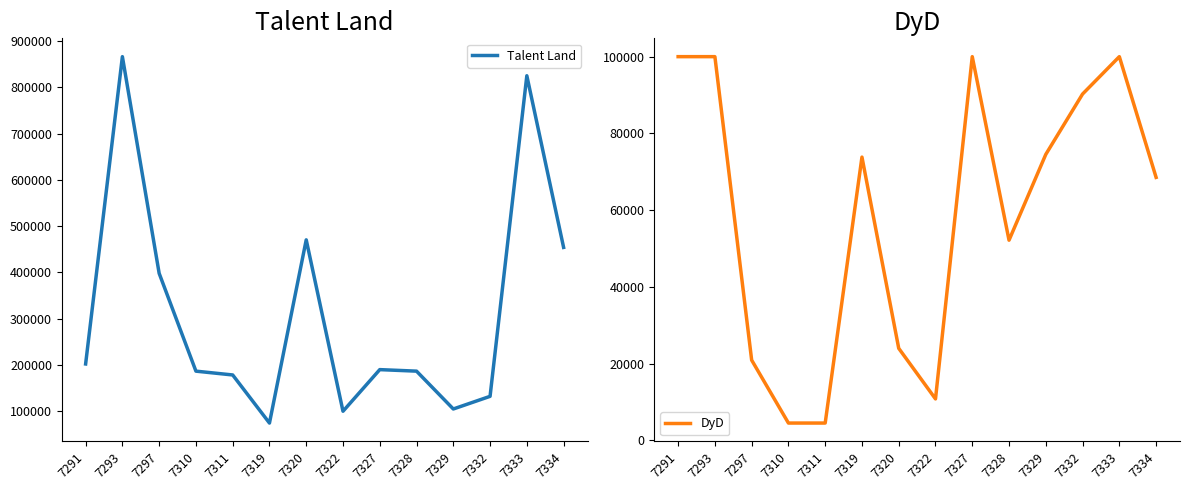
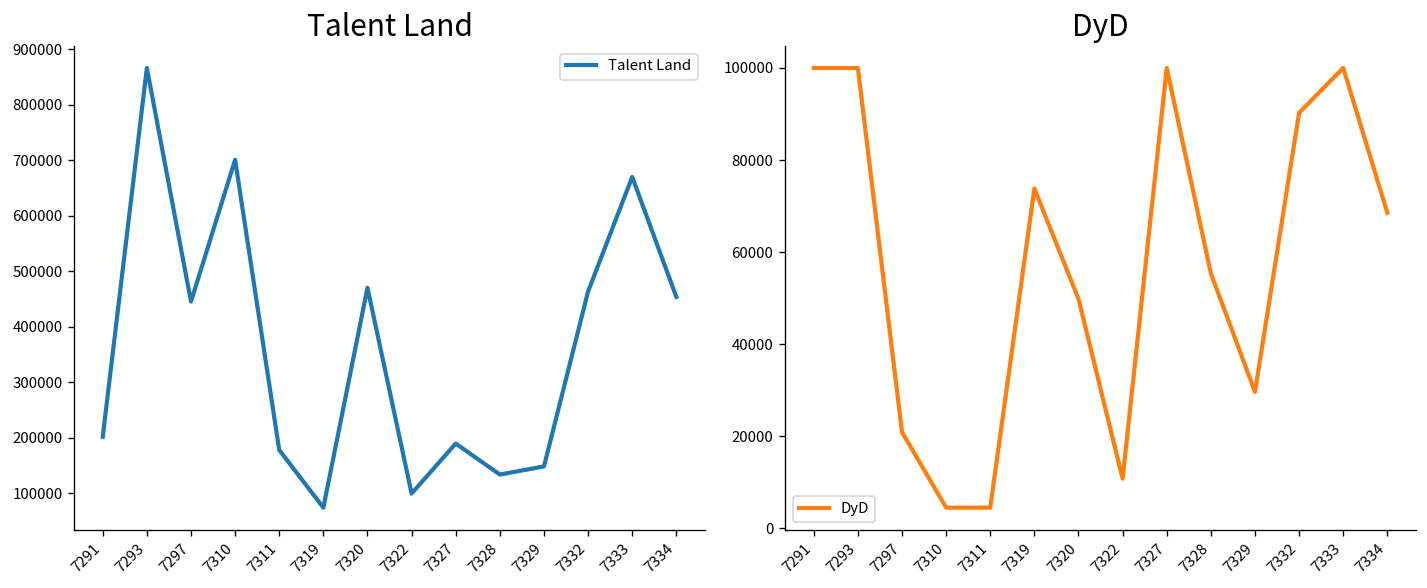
  {
    "Talent Land": {
      "7291": 200000,
      "7293": 870000,
-     "7297": 400000,
-     "7310": 190000,
+     "7297": 450000,
+     "7310": 700000,
      "7311": 180000,
      "7319": 70000,
      "7320": 470000,
      "7322": 100000,
      "7327": 190000,
-     "7328": 190000,
-     "7329": 100000,
-     "7332": 130000,
-     "7333": 830000,
+     "7328": 130000,
+     "7329": 150000,
+     "7332": 460000,
+     "7333": 670000,
      "7334": 450000
    },
    "DyD": {
      "7291": 100000,
      "7293": 100000,
      "7297": 21000,
      "7310": 5000,
      "7311": 5000,
      "7319": 74000,
-     "7320": 24000,
+     "7320": 50000,
      "7322": 11000,
      "7327": 100000,
-     "7328": 52000,
-     "7329": 75000,
+     "7328": 55000,
+     "7329": 30000,
      "7332": 90000,
      "7333": 100000,
      "7334": 69000
    }
  }
